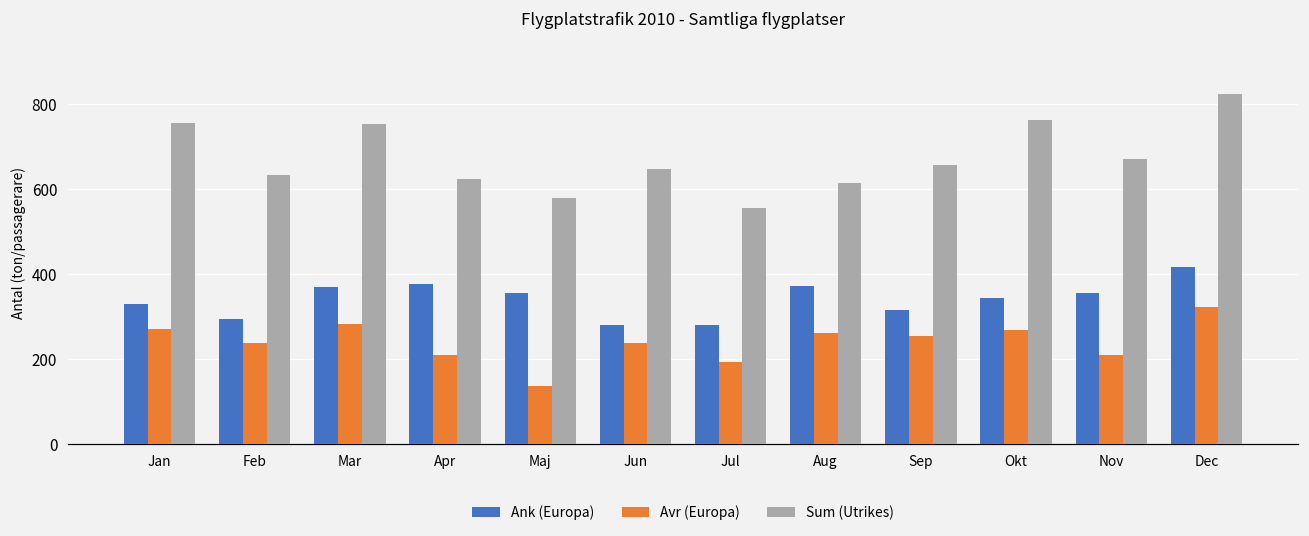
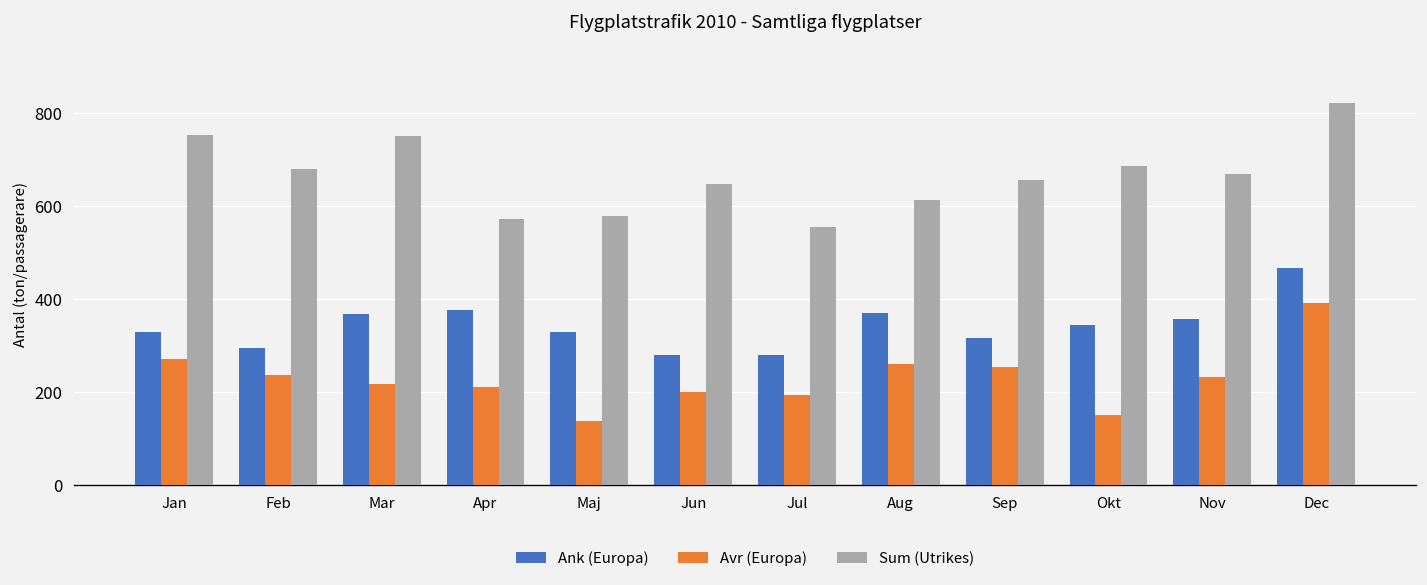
  {
    "Ank (Europa)": {
      "Jan": 330,
      "Feb": 290,
      "Mar": 370,
      "Apr": 380,
-     "Maj": 360,
+     "Maj": 330,
      "Jun": 280,
      "Jul": 280,
      "Aug": 370,
      "Sep": 320,
      "Okt": 340,
      "Nov": 360,
-     "Dec": 420
+     "Dec": 470
    },
    "Avr (Europa)": {
      "Jan": 270,
      "Feb": 240,
-     "Mar": 280,
+     "Mar": 220,
      "Apr": 210,
      "Maj": 140,
-     "Jun": 240,
+     "Jun": 200,
      "Jul": 190,
      "Aug": 260,
      "Sep": 250,
-     "Okt": 270,
-     "Nov": 210,
-     "Dec": 320
+     "Okt": 150,
+     "Nov": 230,
+     "Dec": 390
    },
    "Sum (Utrikes)": {
      "Jan": 750,
-     "Feb": 630,
+     "Feb": 680,
      "Mar": 750,
-     "Apr": 620,
+     "Apr": 570,
      "Maj": 580,
      "Jun": 650,
      "Jul": 560,
      "Aug": 610,
      "Sep": 660,
-     "Okt": 760,
+     "Okt": 690,
      "Nov": 670,
      "Dec": 820
    }
  }
